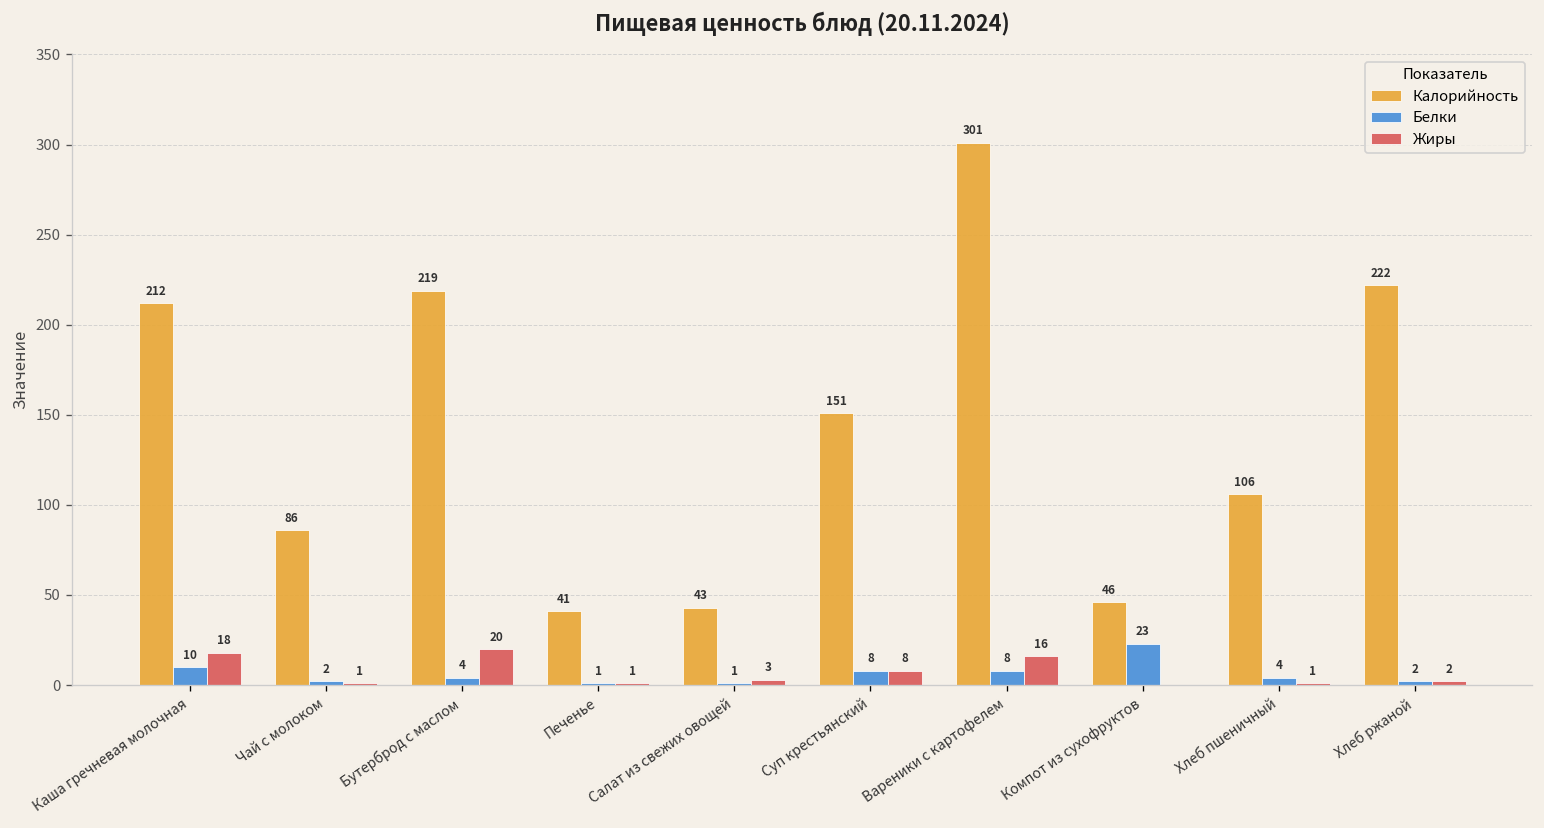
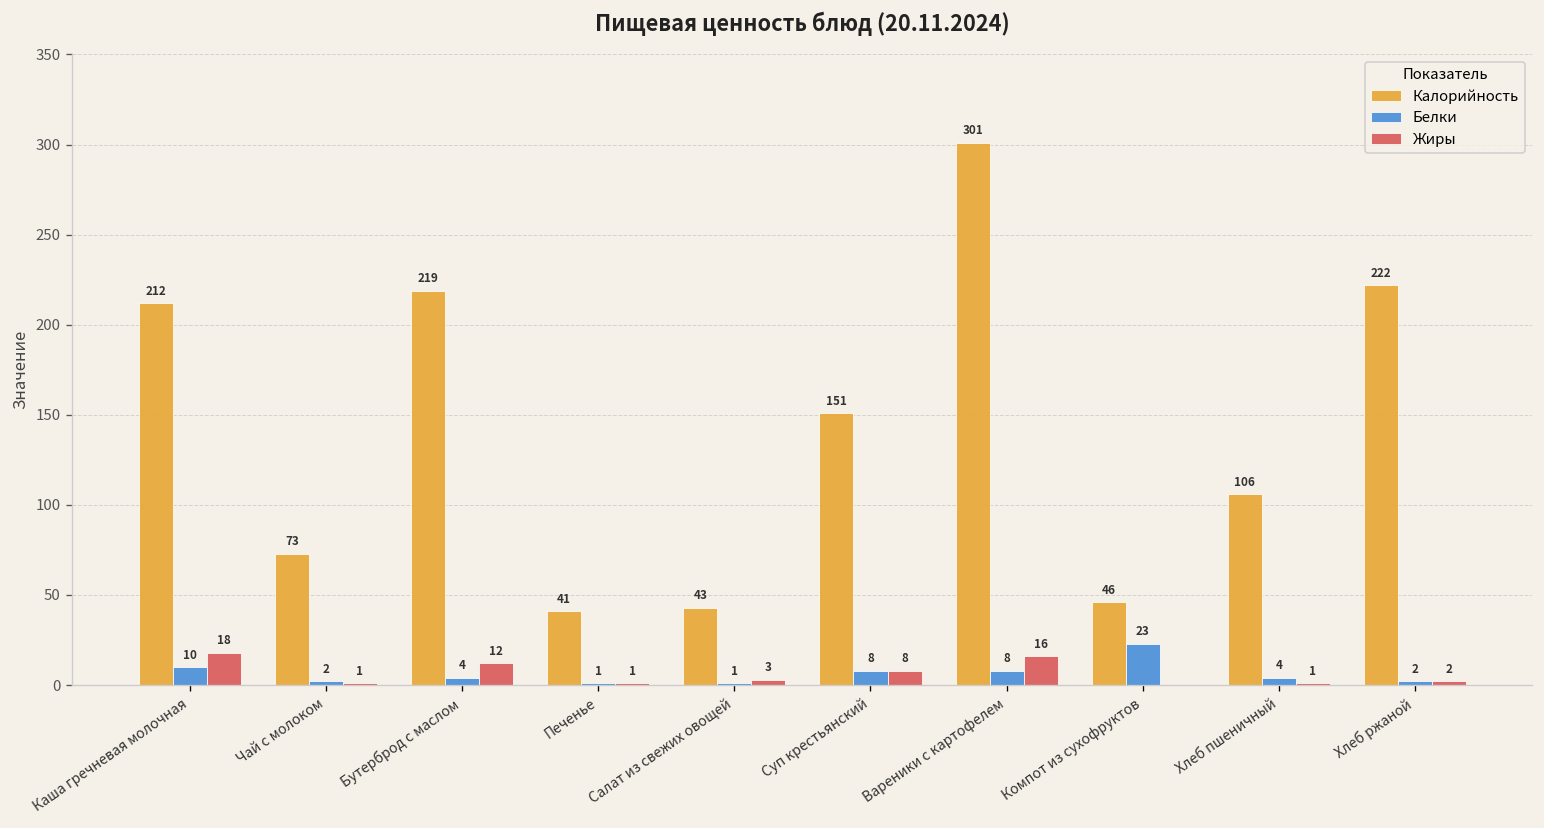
  {
    "Калорийность": {
      "Каша гречневая молочная": 212,
-     "Чай с молоком": 86,
+     "Чай с молоком": 73,
      "Бутерброд с маслом": 219,
      "Печенье": 41,
      "Салат из свежих овощей": 43,
      "Суп крестьянский": 151,
      "Вареники с картофелем": 301,
      "Компот из сухофруктов": 46,
      "Хлеб пшеничный": 106,
      "Хлеб ржаной": 222
    },
    "Белки": {
      "Каша гречневая молочная": 10,
      "Чай с молоком": 2,
      "Бутерброд с маслом": 4,
      "Печенье": 1,
      "Салат из свежих овощей": 1,
      "Суп крестьянский": 8,
      "Вареники с картофелем": 8,
      "Компот из сухофруктов": 23,
      "Хлеб пшеничный": 4,
      "Хлеб ржаной": 2
    },
    "Жиры": {
      "Каша гречневая молочная": 18,
      "Чай с молоком": 1,
-     "Бутерброд с маслом": 20,
+     "Бутерброд с маслом": 12,
      "Печенье": 1,
      "Салат из свежих овощей": 3,
      "Суп крестьянский": 8,
      "Вареники с картофелем": 16,
      "Хлеб пшеничный": 1,
      "Хлеб ржаной": 2
    }
  }
